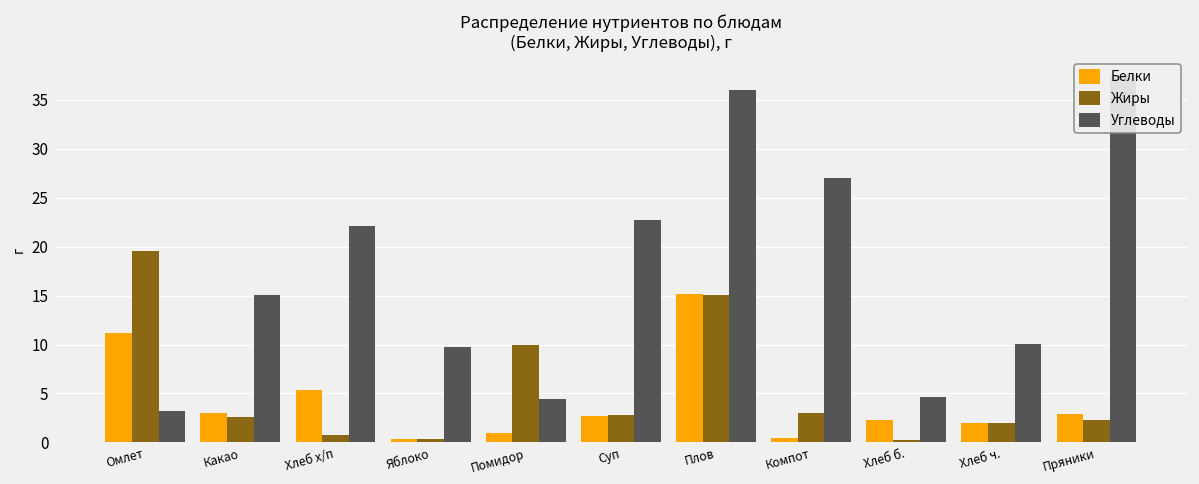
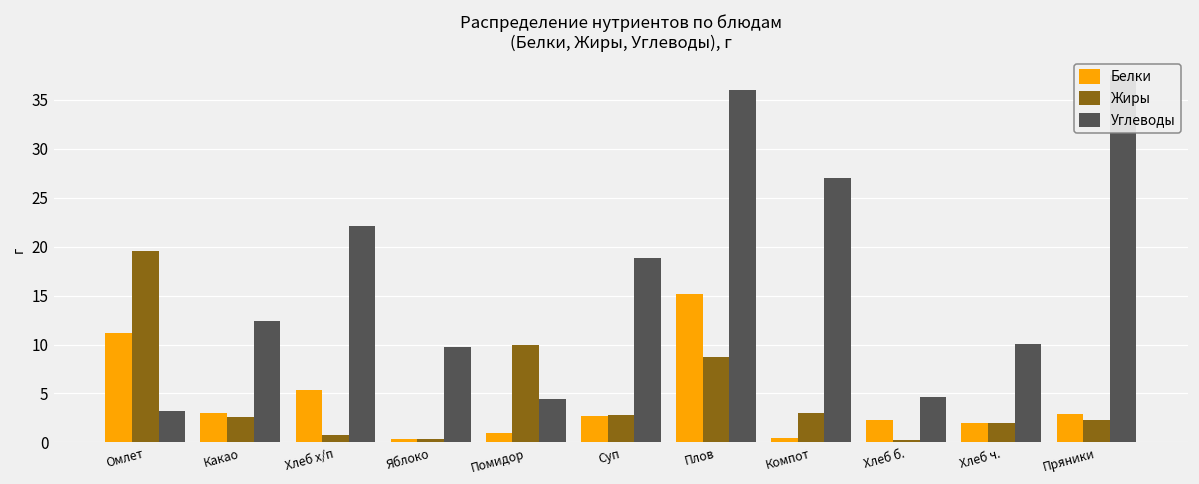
  {
    "Белки": {
      "Омлет": 11,
      "Какао": 3,
      "Хлеб х/п": 5,
      "Яблоко": 0,
      "Помидор": 1,
      "Суп": 3,
      "Плов": 15,
      "Компот": 1,
      "Хлеб б.": 2,
      "Хлеб ч.": 2,
      "Пряники": 3
    },
    "Жиры": {
      "Омлет": 20,
      "Какао": 3,
      "Хлеб х/п": 1,
      "Яблоко": 0,
      "Помидор": 10,
      "Суп": 3,
-     "Плов": 15,
+     "Плов": 9,
      "Компот": 3,
      "Хлеб ч.": 2,
      "Пряники": 2
    },
    "Углеводы": {
      "Омлет": 3,
-     "Какао": 15,
+     "Какао": 12,
      "Хлеб х/п": 22,
      "Яблоко": 10,
      "Помидор": 4,
-     "Суп": 23,
+     "Суп": 19,
      "Плов": 36,
      "Компот": 27,
      "Хлеб б.": 5,
      "Хлеб ч.": 10
    }
  }
